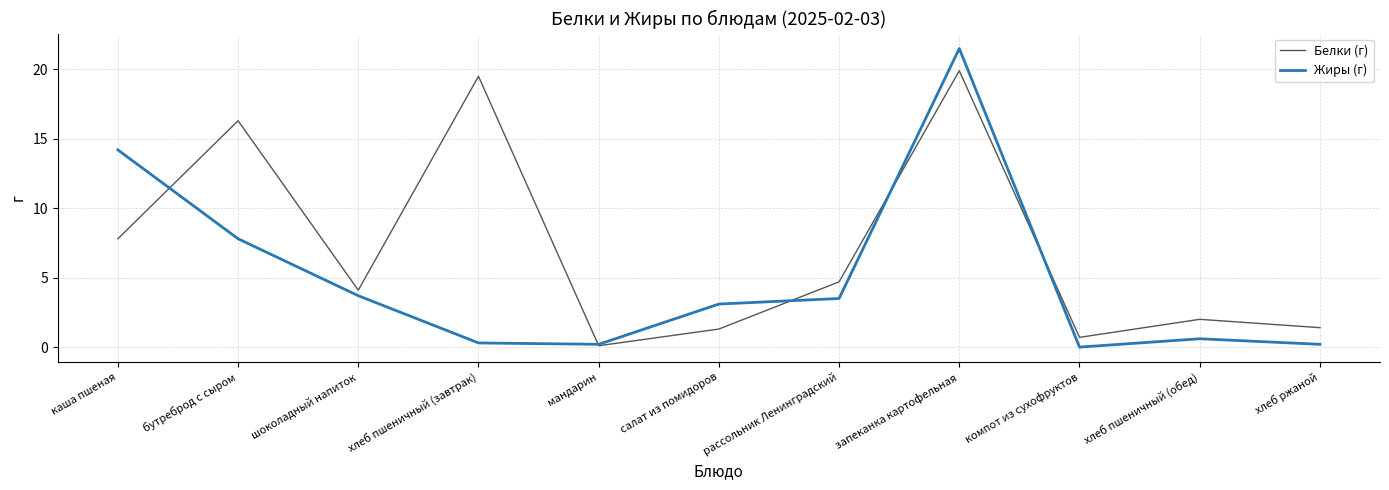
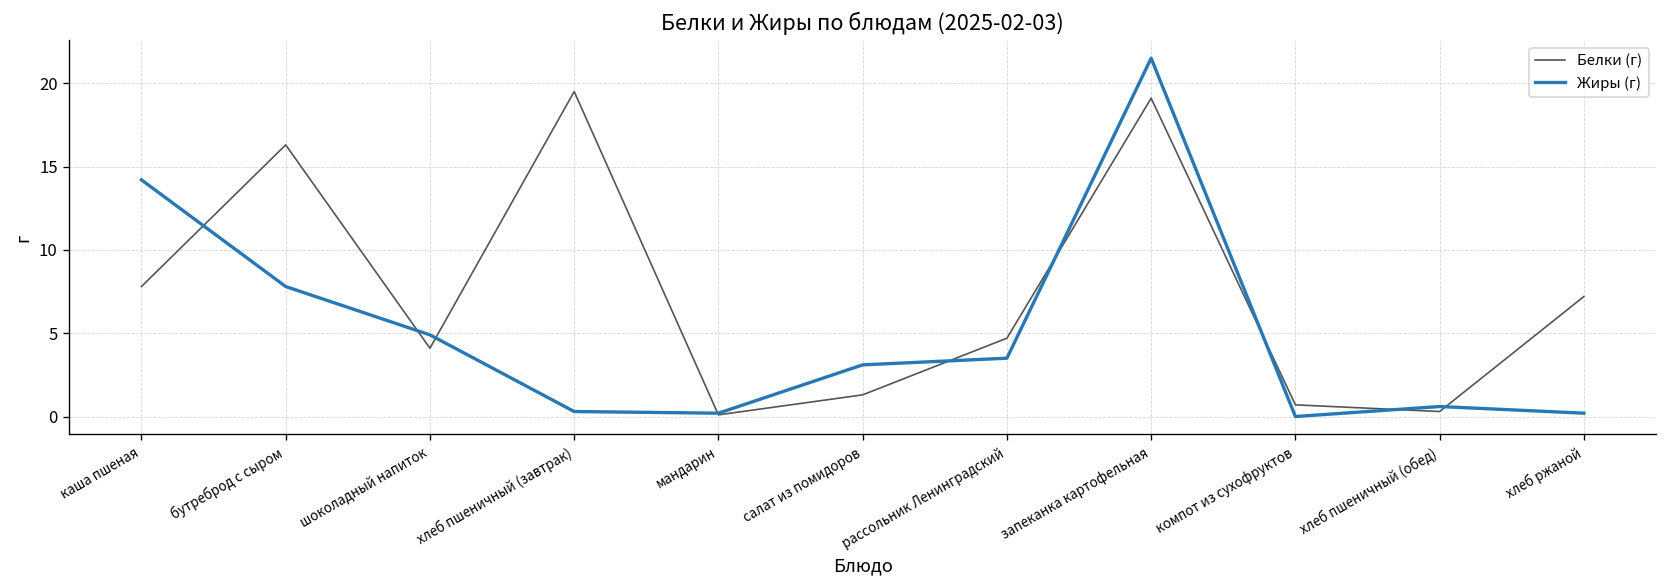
  {
    "Белки (г)": {
      "каша пшеная": 7.8,
      "бутреброд с сыром": 16.3,
      "шоколадный напиток": 4.1,
      "хлеб пшеничный (завтрак)": 19.5,
      "салат из помидоров": 1.3,
      "рассольник Ленинградский": 4.7,
-     "запеканка картофельная": 19.9,
+     "запеканка картофельная": 19.1,
      "компот из сухофруктов": 0.7,
-     "хлеб пшеничный (обед)": 2.0,
-     "хлеб ржаной": 1.4
+     "хлеб пшеничный (обед)": 0.3,
+     "хлеб ржаной": 7.2
    },
    "Жиры (г)": {
      "каша пшеная": 14.2,
      "бутреброд с сыром": 7.8,
-     "шоколадный напиток": 3.7,
+     "шоколадный напиток": 4.9,
      "хлеб пшеничный (завтрак)": 0.3,
      "салат из помидоров": 3.1,
      "рассольник Ленинградский": 3.5,
      "запеканка картофельная": 21.5,
      "компот из сухофруктов": 0.0,
      "хлеб пшеничный (обед)": 0.6,
      "хлеб ржаной": 0.2
    }
  }
